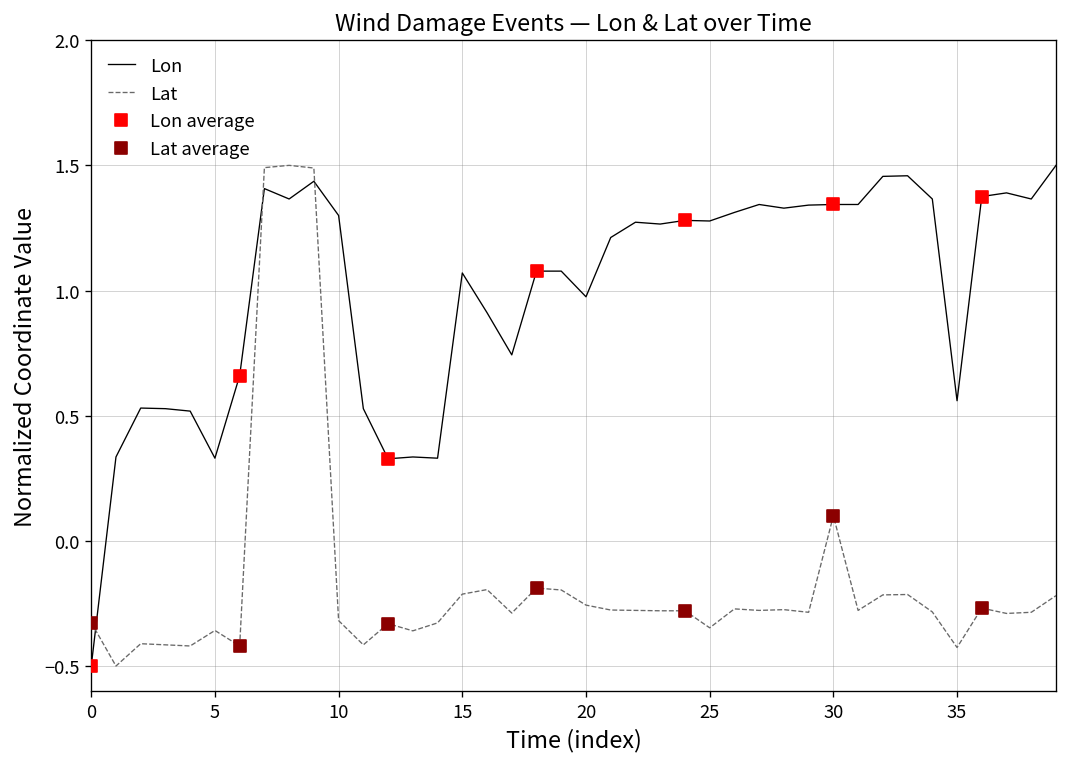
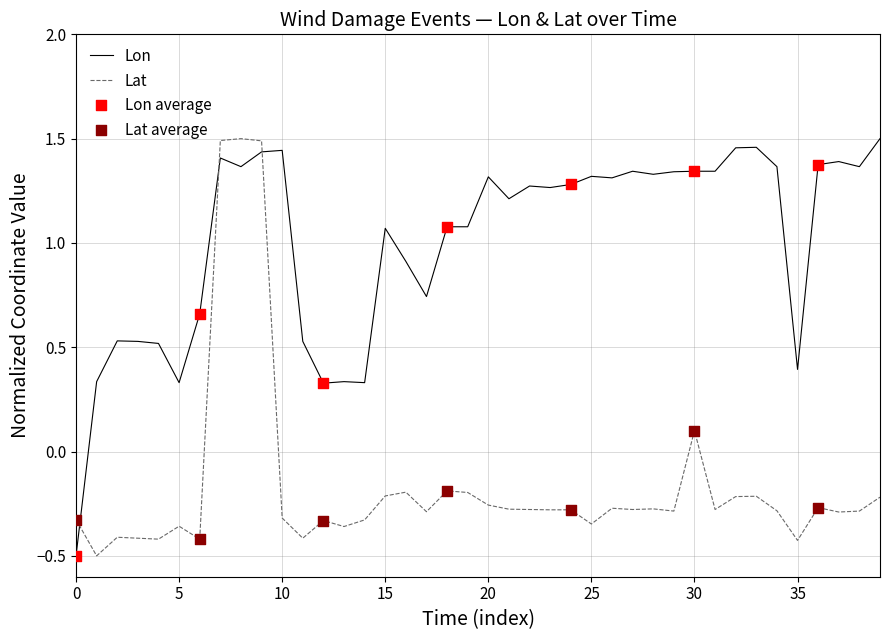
  {
    "Lon": {
      "5": 0.33,
-     "10": 1.30,
+     "10": 1.44,
      "15": 1.07,
-     "20": 0.97,
-     "25": 1.28,
-     "35": 0.56
+     "20": 1.32,
+     "25": 1.32,
+     "35": 0.39
    },
    "Lat": {
      "5": -0.36,
      "10": -0.32,
      "15": -0.21,
      "20": -0.26,
      "25": -0.35,
      "35": -0.43
    }
  }
